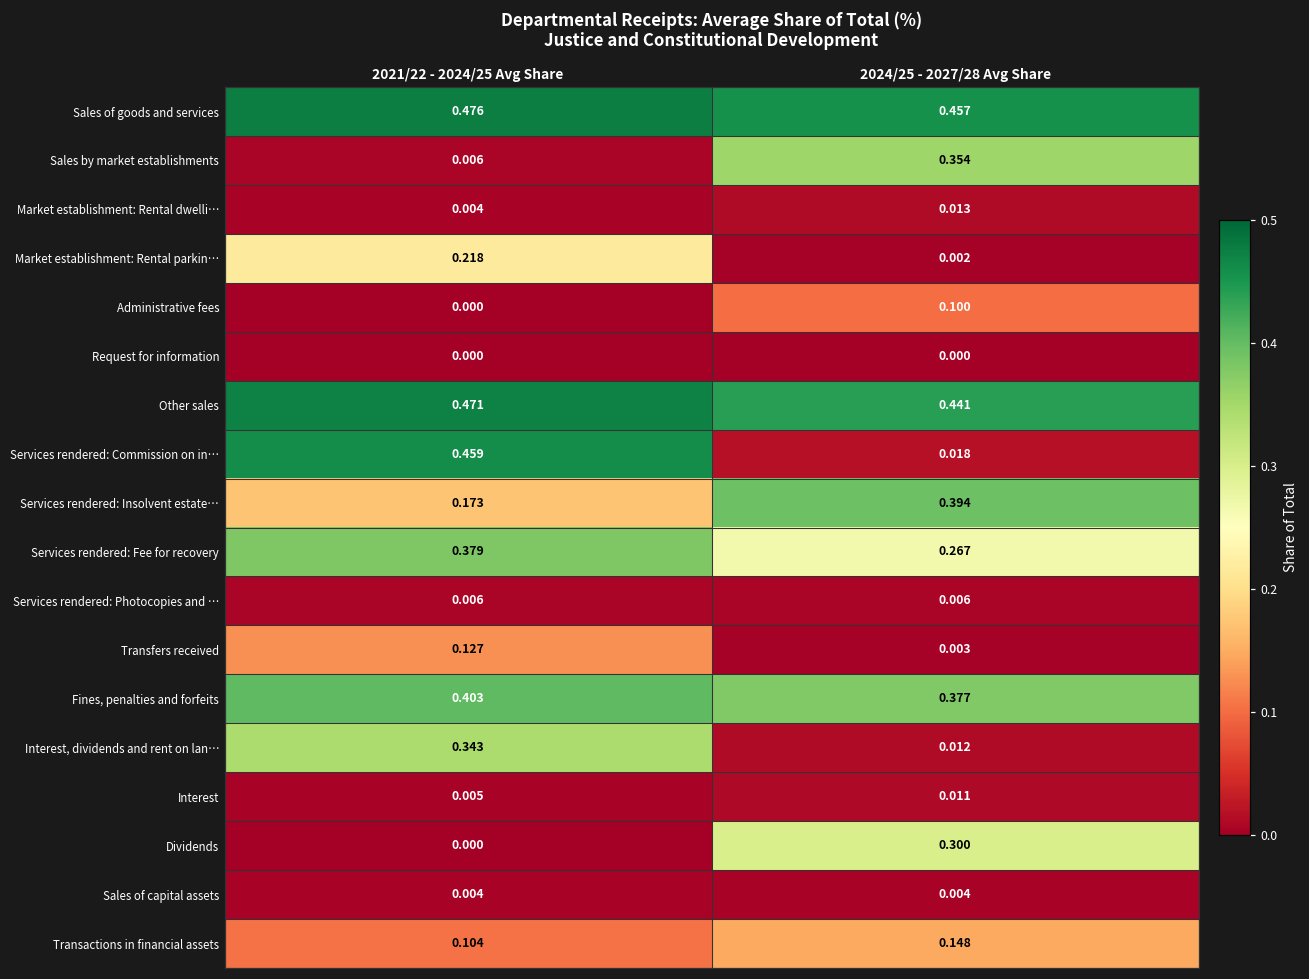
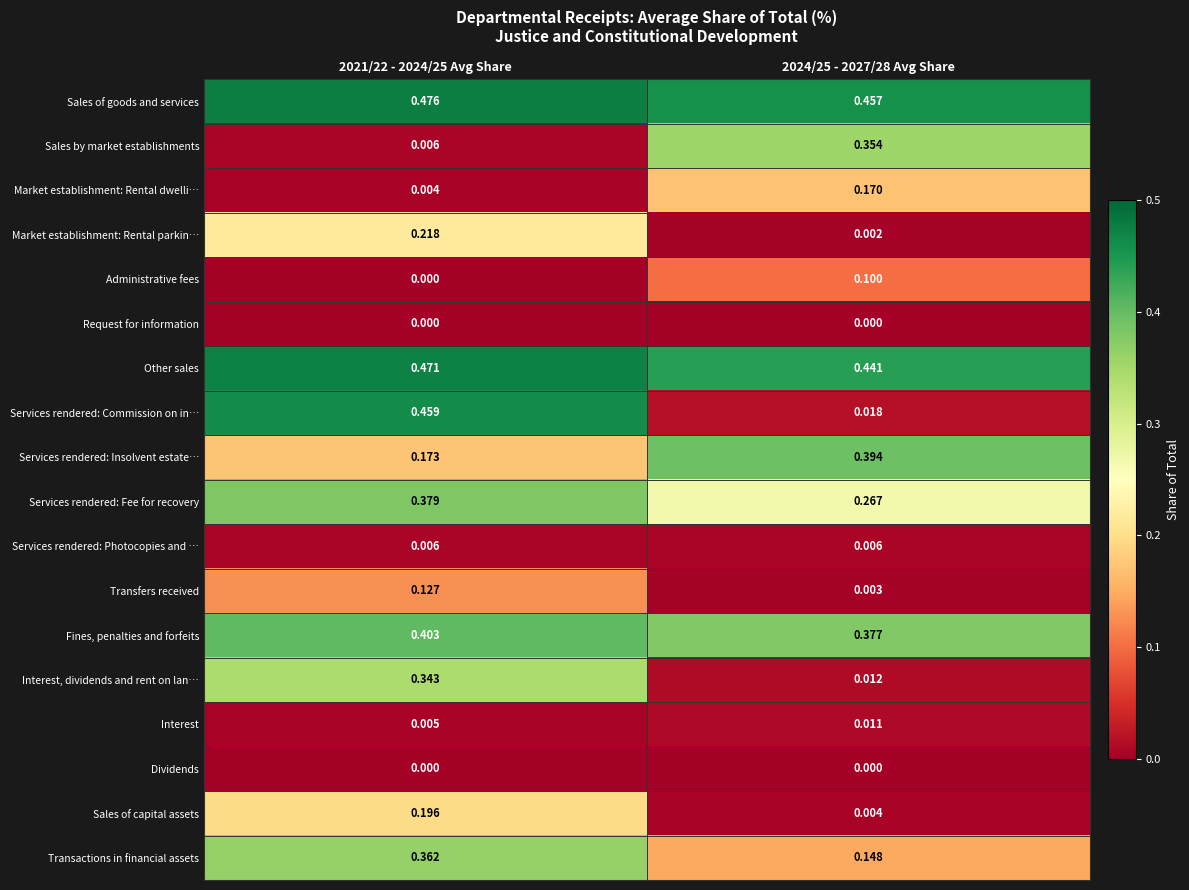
  {
    "Sales of goods and services": {
      "2021/22 - 2024/25 Avg Share": 0.476,
      "2024/25 - 2027/28 Avg Share": 0.457
    },
    "Sales by market establishments": {
      "2021/22 - 2024/25 Avg Share": 0.006,
      "2024/25 - 2027/28 Avg Share": 0.354
    },
    "Market establishment: Rental dwelli…": {
      "2021/22 - 2024/25 Avg Share": 0.004,
-     "2024/25 - 2027/28 Avg Share": 0.013
+     "2024/25 - 2027/28 Avg Share": 0.170
    },
    "Market establishment: Rental parkin…": {
      "2021/22 - 2024/25 Avg Share": 0.218,
      "2024/25 - 2027/28 Avg Share": 0.002
    },
    "Administrative fees": {
      "2021/22 - 2024/25 Avg Share": 0.000,
      "2024/25 - 2027/28 Avg Share": 0.100
    },
    "Request for information": {
      "2021/22 - 2024/25 Avg Share": 0.000,
      "2024/25 - 2027/28 Avg Share": 0.000
    },
    "Other sales": {
      "2021/22 - 2024/25 Avg Share": 0.471,
      "2024/25 - 2027/28 Avg Share": 0.441
    },
    "Services rendered: Commission on in…": {
      "2021/22 - 2024/25 Avg Share": 0.459,
      "2024/25 - 2027/28 Avg Share": 0.018
    },
    "Services rendered: Insolvent estate…": {
      "2021/22 - 2024/25 Avg Share": 0.173,
      "2024/25 - 2027/28 Avg Share": 0.394
    },
    "Services rendered: Fee for recovery": {
      "2021/22 - 2024/25 Avg Share": 0.379,
      "2024/25 - 2027/28 Avg Share": 0.267
    },
    "Services rendered: Photocopies and …": {
      "2021/22 - 2024/25 Avg Share": 0.006,
      "2024/25 - 2027/28 Avg Share": 0.006
    },
    "Transfers received": {
      "2021/22 - 2024/25 Avg Share": 0.127,
      "2024/25 - 2027/28 Avg Share": 0.003
    },
    "Fines, penalties and forfeits": {
      "2021/22 - 2024/25 Avg Share": 0.403,
      "2024/25 - 2027/28 Avg Share": 0.377
    },
    "Interest, dividends and rent on lan…": {
      "2021/22 - 2024/25 Avg Share": 0.343,
      "2024/25 - 2027/28 Avg Share": 0.012
    },
    "Interest": {
      "2021/22 - 2024/25 Avg Share": 0.005,
      "2024/25 - 2027/28 Avg Share": 0.011
    },
    "Dividends": {
      "2021/22 - 2024/25 Avg Share": 0.000,
-     "2024/25 - 2027/28 Avg Share": 0.300
+     "2024/25 - 2027/28 Avg Share": 0.000
    },
    "Sales of capital assets": {
-     "2021/22 - 2024/25 Avg Share": 0.004,
+     "2021/22 - 2024/25 Avg Share": 0.196,
      "2024/25 - 2027/28 Avg Share": 0.004
    },
    "Transactions in financial assets": {
-     "2021/22 - 2024/25 Avg Share": 0.104,
+     "2021/22 - 2024/25 Avg Share": 0.362,
      "2024/25 - 2027/28 Avg Share": 0.148
    }
  }
